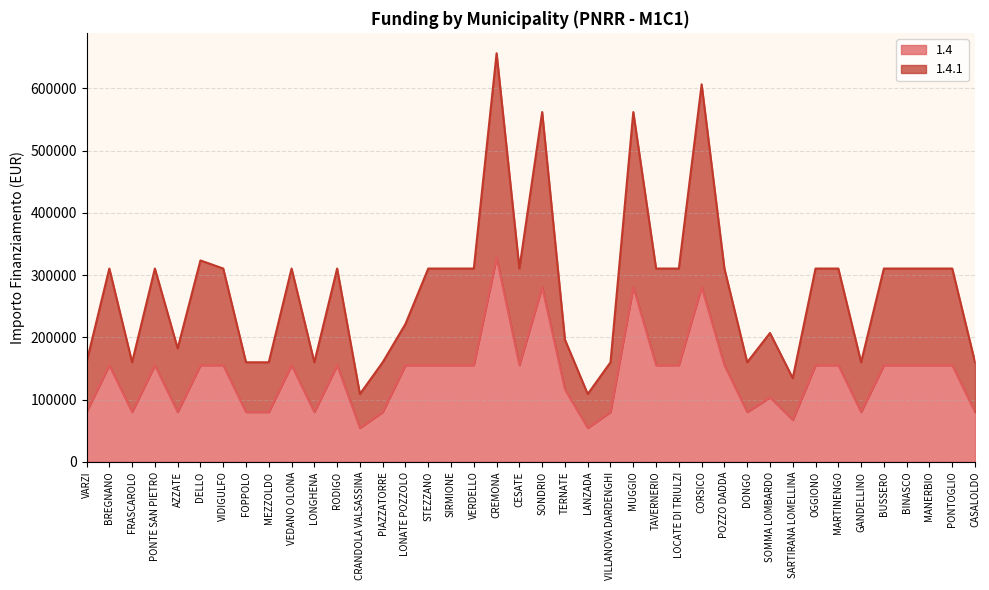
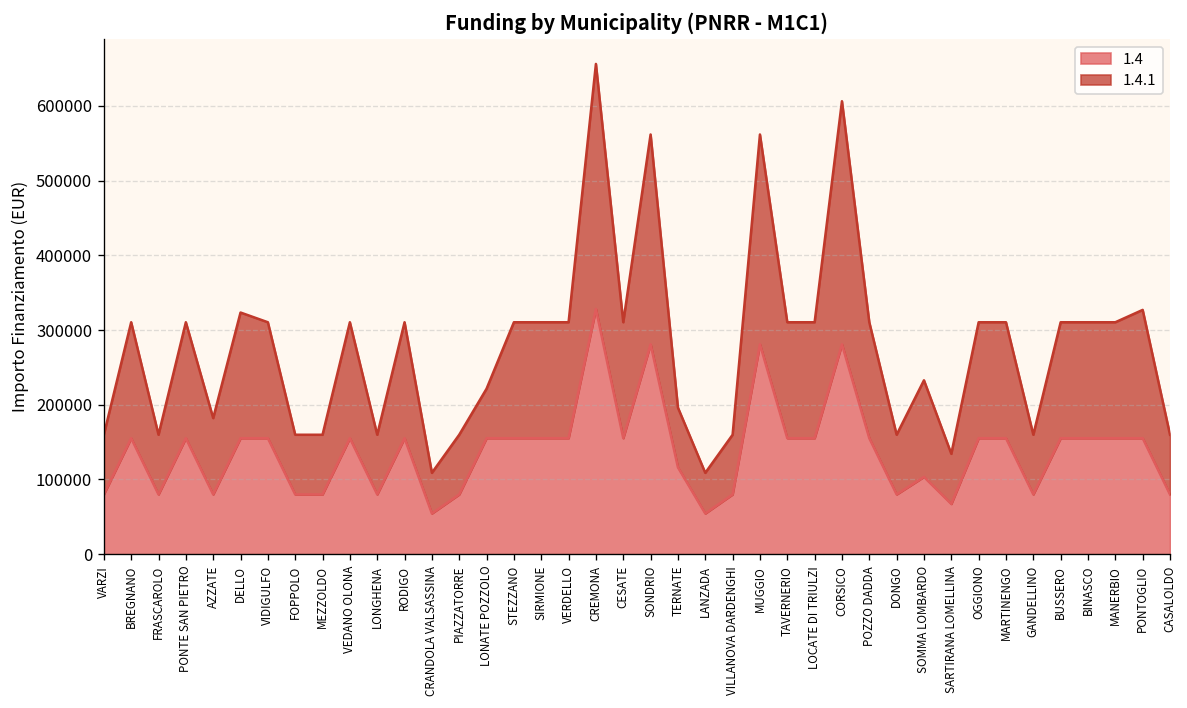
  {
    "1.4": {
      "VARZI": 80000,
      "BREGNANO": 160000,
      "FRASCAROLO": 80000,
      "PONTE SAN PIETRO": 160000,
      "AZZATE": 80000,
      "DELLO": 160000,
      "VIDIGULFO": 160000,
      "FOPPOLO": 80000,
      "MEZZOLDO": 80000,
      "VEDANO OLONA": 160000,
      "LONGHENA": 80000,
      "RODIGO": 160000,
      "CRANDOLA VALSASSINA": 50000,
      "PIAZZATORRE": 80000,
      "LONATE POZZOLO": 160000,
      "STEZZANO": 160000,
      "SIRMIONE": 160000,
      "VERDELLO": 160000,
      "CREMONA": 330000,
      "CESATE": 160000,
      "SONDRIO": 280000,
      "TERNATE": 120000,
      "LANZADA": 50000,
      "VILLANOVA DARDENGHI": 80000,
      "MUGGIO": 280000,
      "TAVERNERIO": 160000,
      "LOCATE DI TRIULZI": 160000,
      "CORSICO": 280000,
      "POZZO DADDA": 160000,
      "DONGO": 80000,
      "SOMMA LOMBARDO": 100000,
      "SARTIRANA LOMELLINA": 70000,
      "OGGIONO": 160000,
      "MARTINENGO": 160000,
      "GANDELLINO": 80000,
      "BUSSERO": 160000,
      "BINASCO": 160000,
      "MANERBIO": 160000,
      "PONTOGLIO": 160000,
      "CASALOLDO": 80000
    },
    "1.4.1": {
      "VARZI": 80000,
      "BREGNANO": 160000,
      "FRASCAROLO": 80000,
      "PONTE SAN PIETRO": 160000,
      "AZZATE": 100000,
      "DELLO": 170000,
      "VIDIGULFO": 160000,
      "FOPPOLO": 80000,
      "MEZZOLDO": 80000,
      "VEDANO OLONA": 160000,
      "LONGHENA": 80000,
      "RODIGO": 160000,
      "CRANDOLA VALSASSINA": 50000,
      "PIAZZATORRE": 80000,
      "LONATE POZZOLO": 70000,
      "STEZZANO": 160000,
      "SIRMIONE": 160000,
      "VERDELLO": 160000,
      "CREMONA": 330000,
      "CESATE": 160000,
      "SONDRIO": 280000,
      "TERNATE": 80000,
      "LANZADA": 50000,
      "VILLANOVA DARDENGHI": 80000,
      "MUGGIO": 280000,
      "TAVERNERIO": 160000,
      "LOCATE DI TRIULZI": 160000,
      "CORSICO": 330000,
      "POZZO DADDA": 160000,
      "DONGO": 80000,
-     "SOMMA LOMBARDO": 100000,
+     "SOMMA LOMBARDO": 130000,
      "SARTIRANA LOMELLINA": 70000,
      "OGGIONO": 160000,
      "MARTINENGO": 160000,
      "GANDELLINO": 80000,
      "BUSSERO": 160000,
      "BINASCO": 160000,
      "MANERBIO": 160000,
-     "PONTOGLIO": 160000,
+     "PONTOGLIO": 170000,
      "CASALOLDO": 80000
    }
  }
